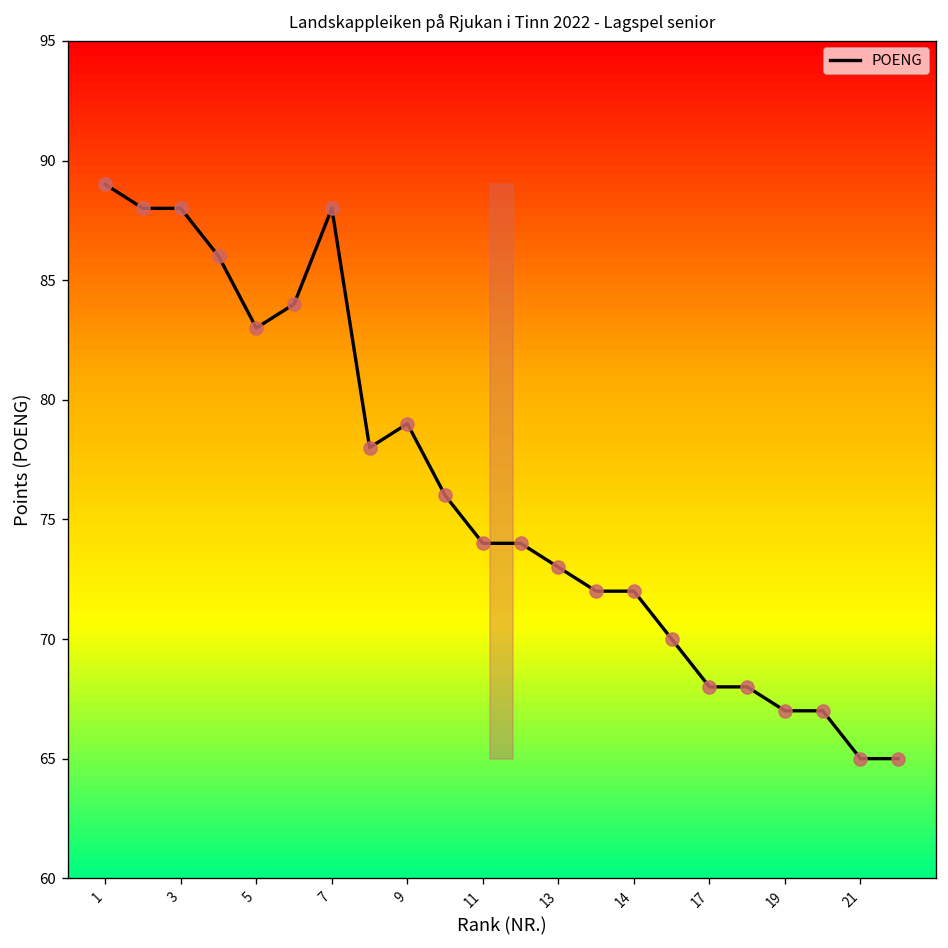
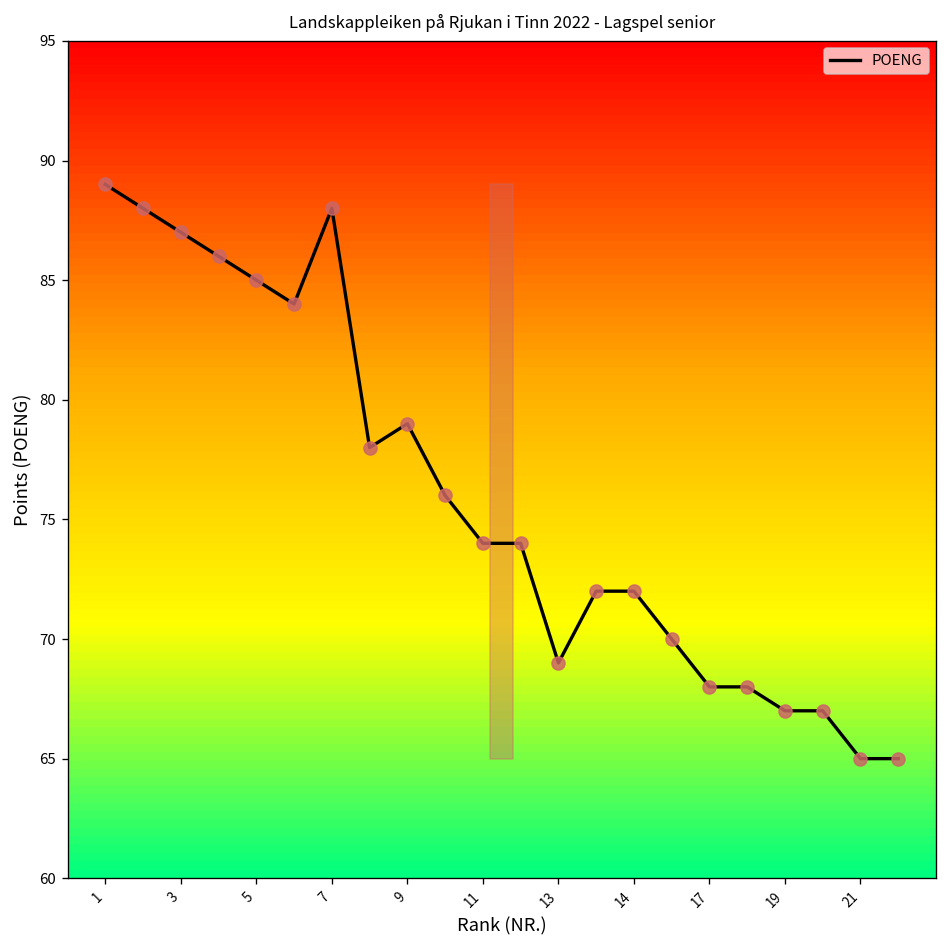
  {
    "1": 89,
-   "3": 88,
-   "5": 83,
+   "3": 87,
+   "5": 85,
    "7": 88,
    "9": 79,
    "11": 74,
-   "13": 73,
+   "13": 69,
    "17": 68,
    "19": 67,
    "21": 65
  }
